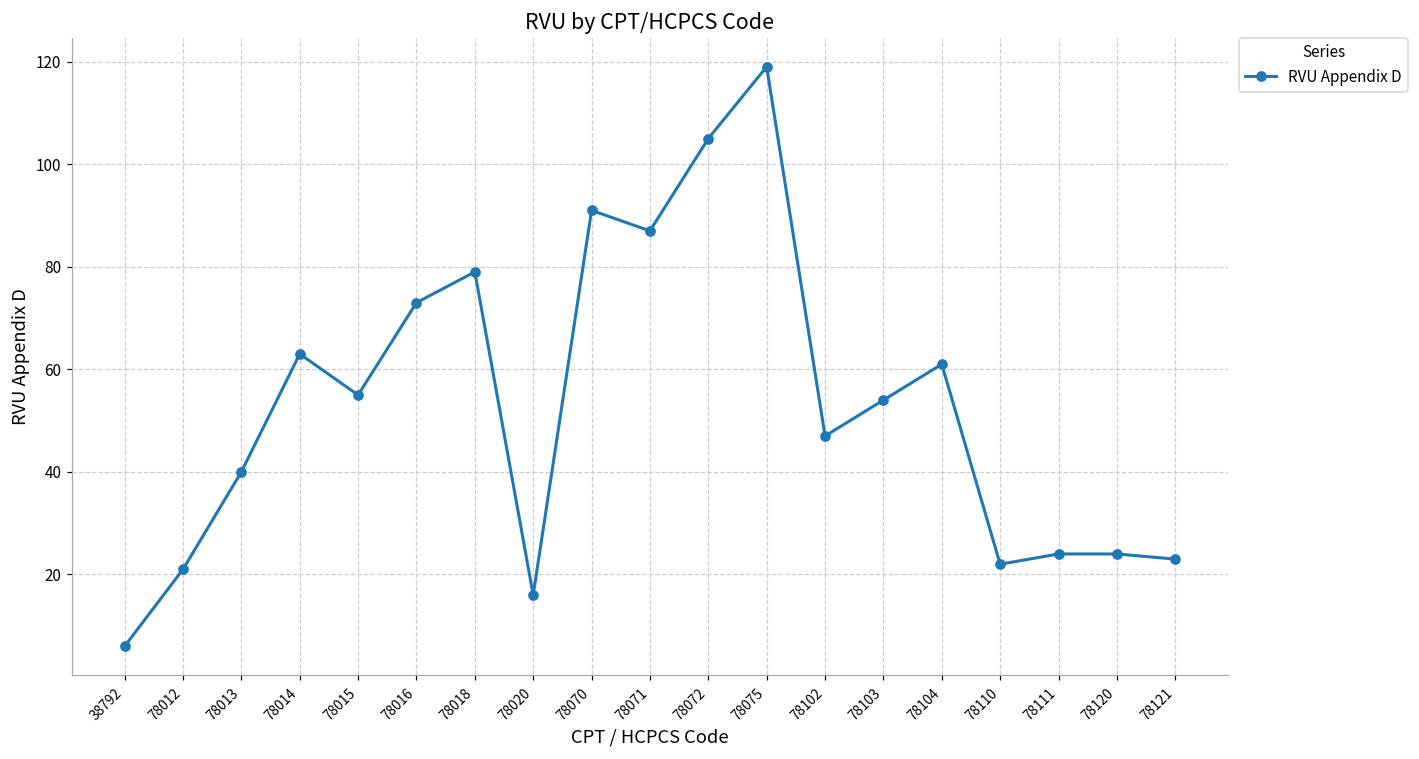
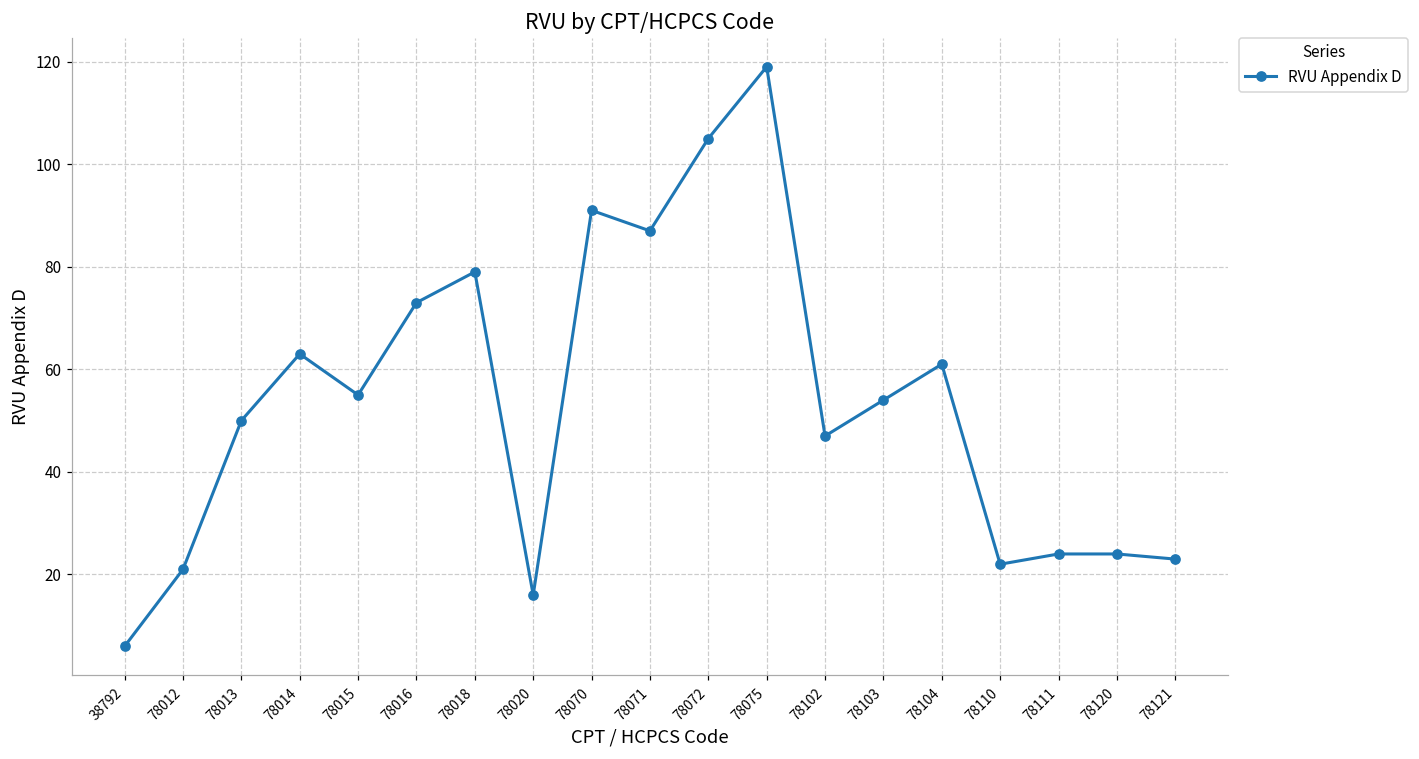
  {
    "38792": 6,
    "78012": 21,
-   "78013": 40,
+   "78013": 50,
    "78014": 63,
    "78015": 55,
    "78016": 73,
    "78018": 79,
    "78020": 16,
    "78070": 91,
    "78071": 87,
    "78072": 105,
    "78075": 119,
    "78102": 47,
    "78103": 54,
    "78104": 61,
    "78110": 22,
    "78111": 24,
    "78120": 24,
    "78121": 23
  }
